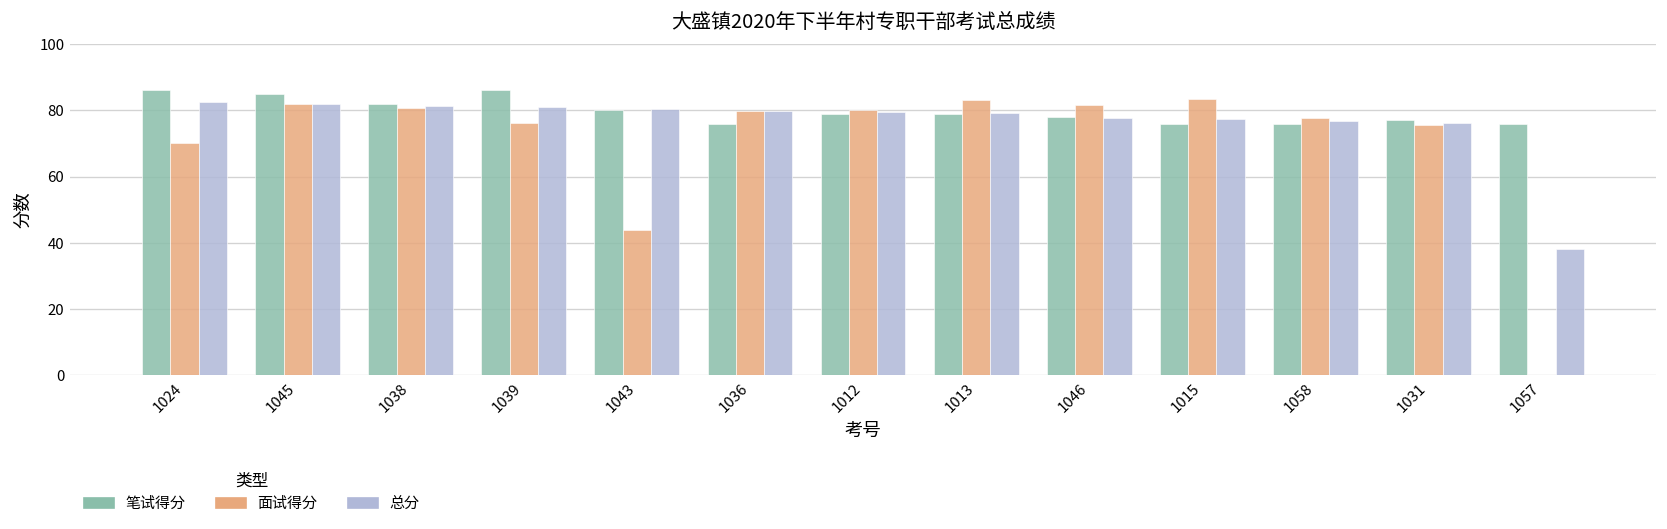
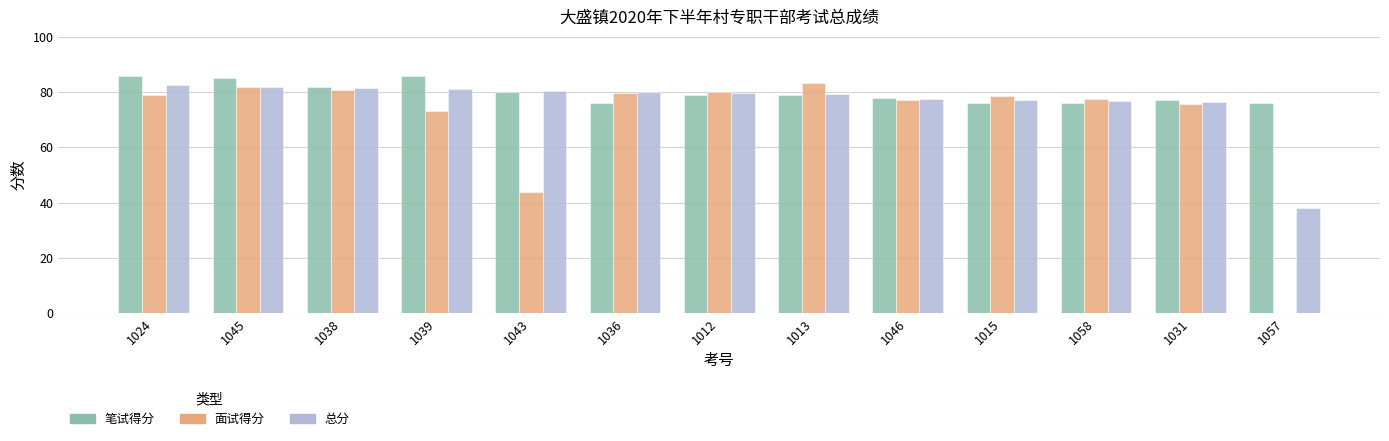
  {
    "面试得分": {
-     "1024": 70,
+     "1024": 79,
      "1045": 82,
      "1038": 81,
-     "1039": 76,
+     "1039": 73,
      "1043": 44,
      "1036": 80,
      "1012": 80,
      "1013": 83,
-     "1046": 82,
-     "1015": 83,
+     "1046": 77,
+     "1015": 79,
      "1058": 78,
      "1031": 76,
      "1057": 0
    }
  }
